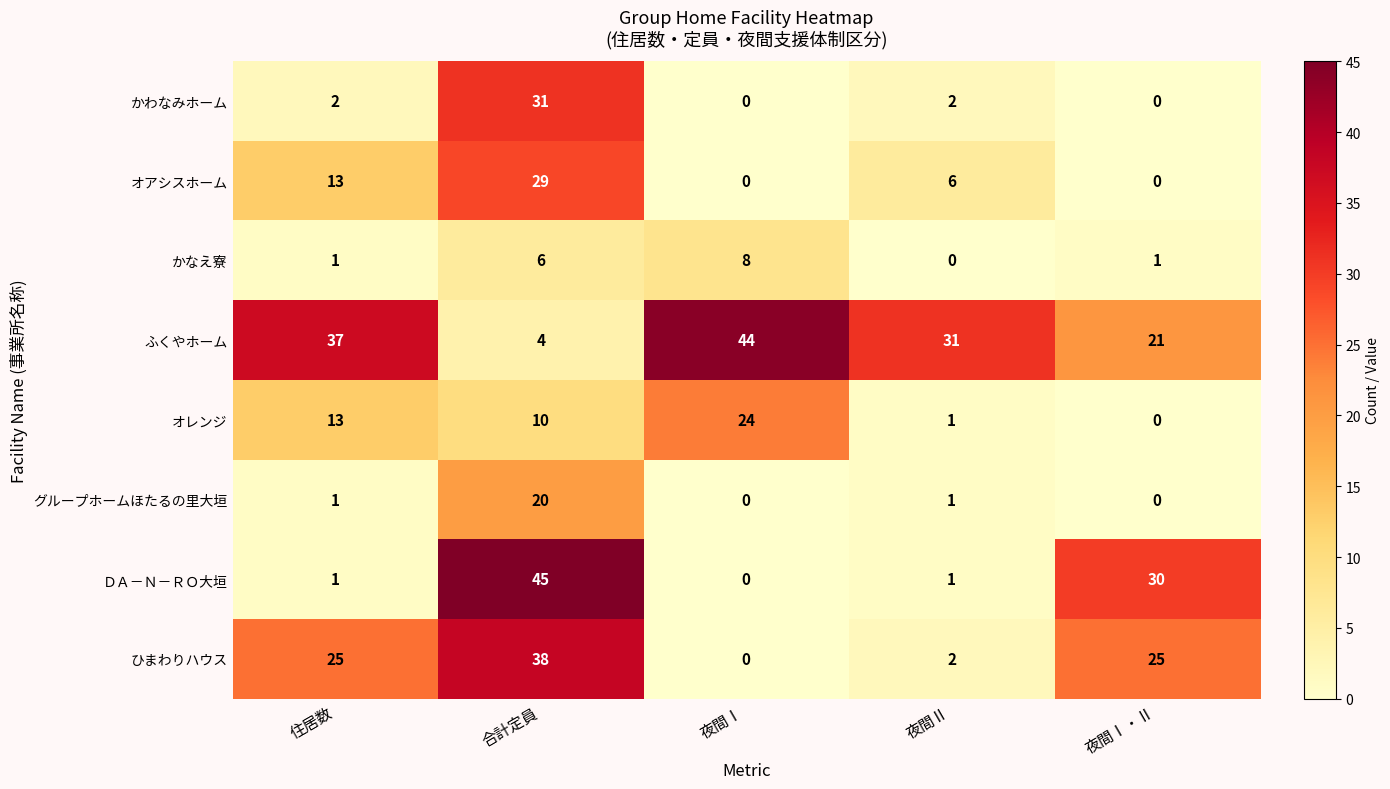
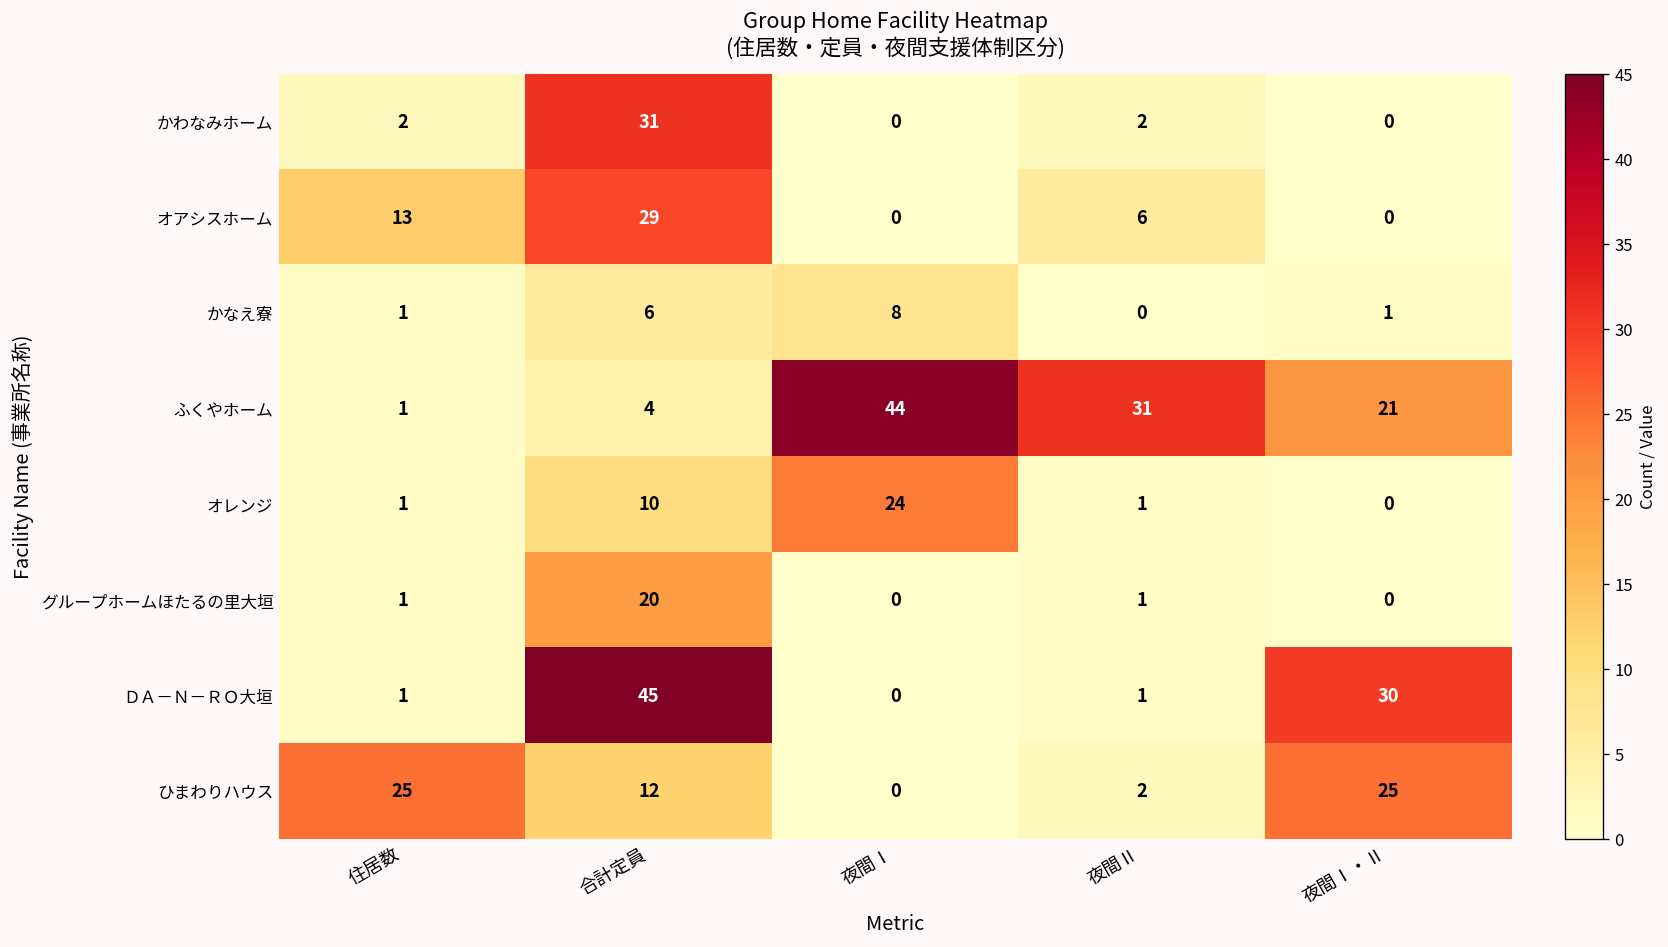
  {
    "かわなみホーム": {
      "住居数": 2,
      "合計定員": 31,
      "夜間Ⅰ": 0,
      "夜間Ⅱ": 2,
      "夜間Ⅰ・Ⅱ": 0
    },
    "オアシスホーム": {
      "住居数": 13,
      "合計定員": 29,
      "夜間Ⅰ": 0,
      "夜間Ⅱ": 6,
      "夜間Ⅰ・Ⅱ": 0
    },
    "かなえ寮": {
      "住居数": 1,
      "合計定員": 6,
      "夜間Ⅰ": 8,
      "夜間Ⅱ": 0,
      "夜間Ⅰ・Ⅱ": 1
    },
    "ふくやホーム": {
-     "住居数": 37,
+     "住居数": 1,
      "合計定員": 4,
      "夜間Ⅰ": 44,
      "夜間Ⅱ": 31,
      "夜間Ⅰ・Ⅱ": 21
    },
    "オレンジ": {
-     "住居数": 13,
+     "住居数": 1,
      "合計定員": 10,
      "夜間Ⅰ": 24,
      "夜間Ⅱ": 1,
      "夜間Ⅰ・Ⅱ": 0
    },
    "グループホームほたるの里大垣": {
      "住居数": 1,
      "合計定員": 20,
      "夜間Ⅰ": 0,
      "夜間Ⅱ": 1,
      "夜間Ⅰ・Ⅱ": 0
    },
    "ＤＡ－Ｎ－ＲＯ大垣": {
      "住居数": 1,
      "合計定員": 45,
      "夜間Ⅰ": 0,
      "夜間Ⅱ": 1,
      "夜間Ⅰ・Ⅱ": 30
    },
    "ひまわりハウス": {
      "住居数": 25,
-     "合計定員": 38,
+     "合計定員": 12,
      "夜間Ⅰ": 0,
      "夜間Ⅱ": 2,
      "夜間Ⅰ・Ⅱ": 25
    }
  }
